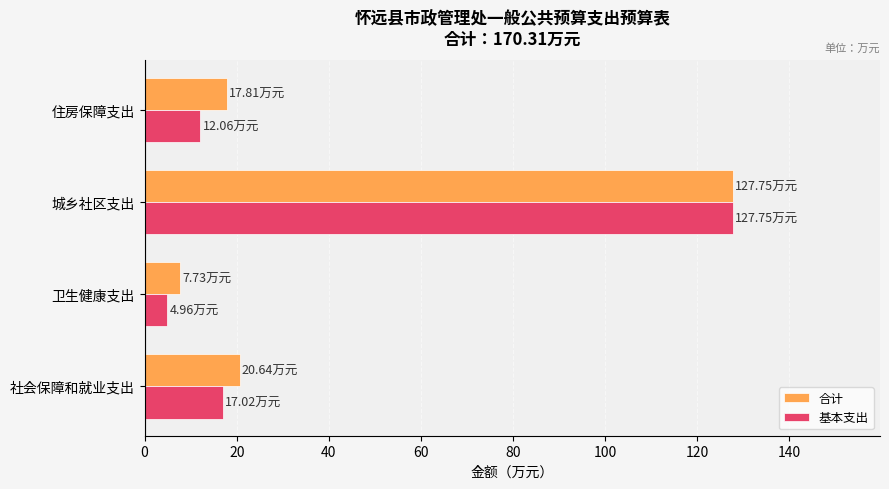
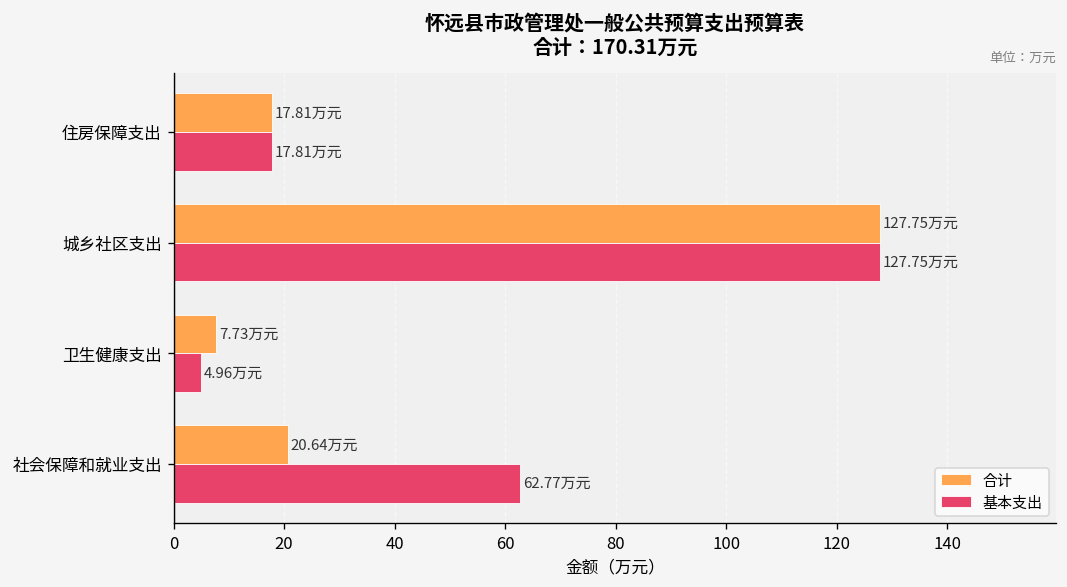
  {
    "合计": {
      "住房保障支出": 17.81,
      "城乡社区支出": 127.75,
      "卫生健康支出": 7.73,
      "社会保障和就业支出": 20.64
    },
    "基本支出": {
-     "住房保障支出": 12.06,
+     "住房保障支出": 17.81,
      "城乡社区支出": 127.75,
      "卫生健康支出": 4.96,
-     "社会保障和就业支出": 17.02
+     "社会保障和就业支出": 62.77
    }
  }
